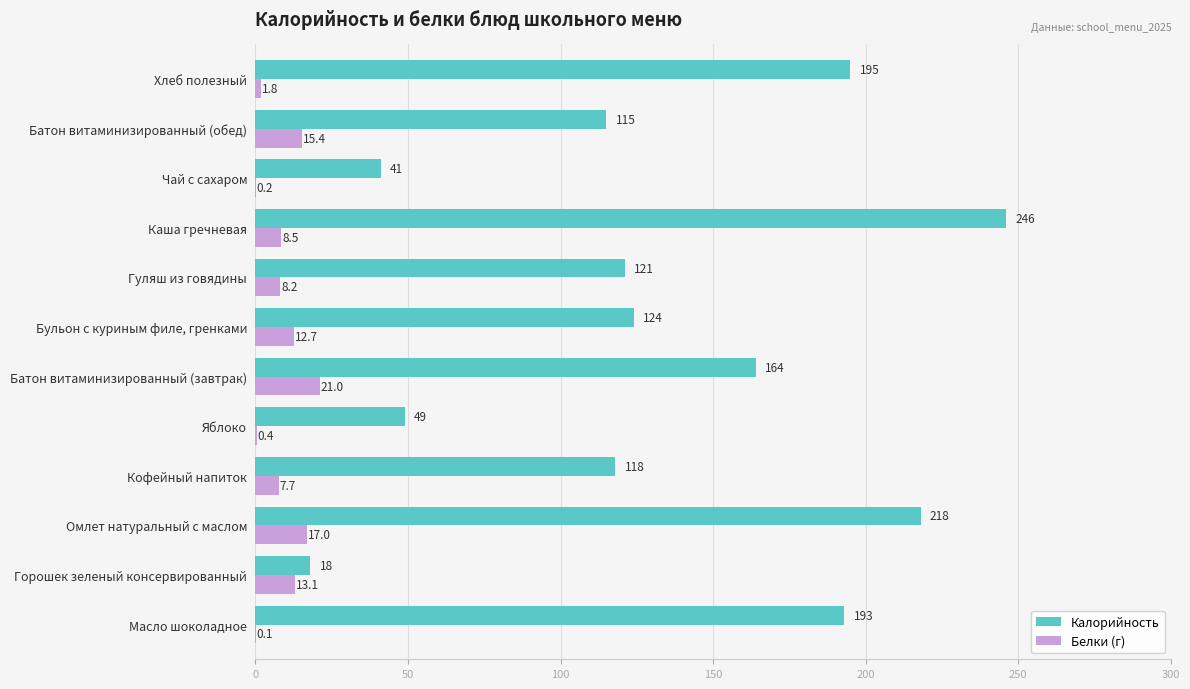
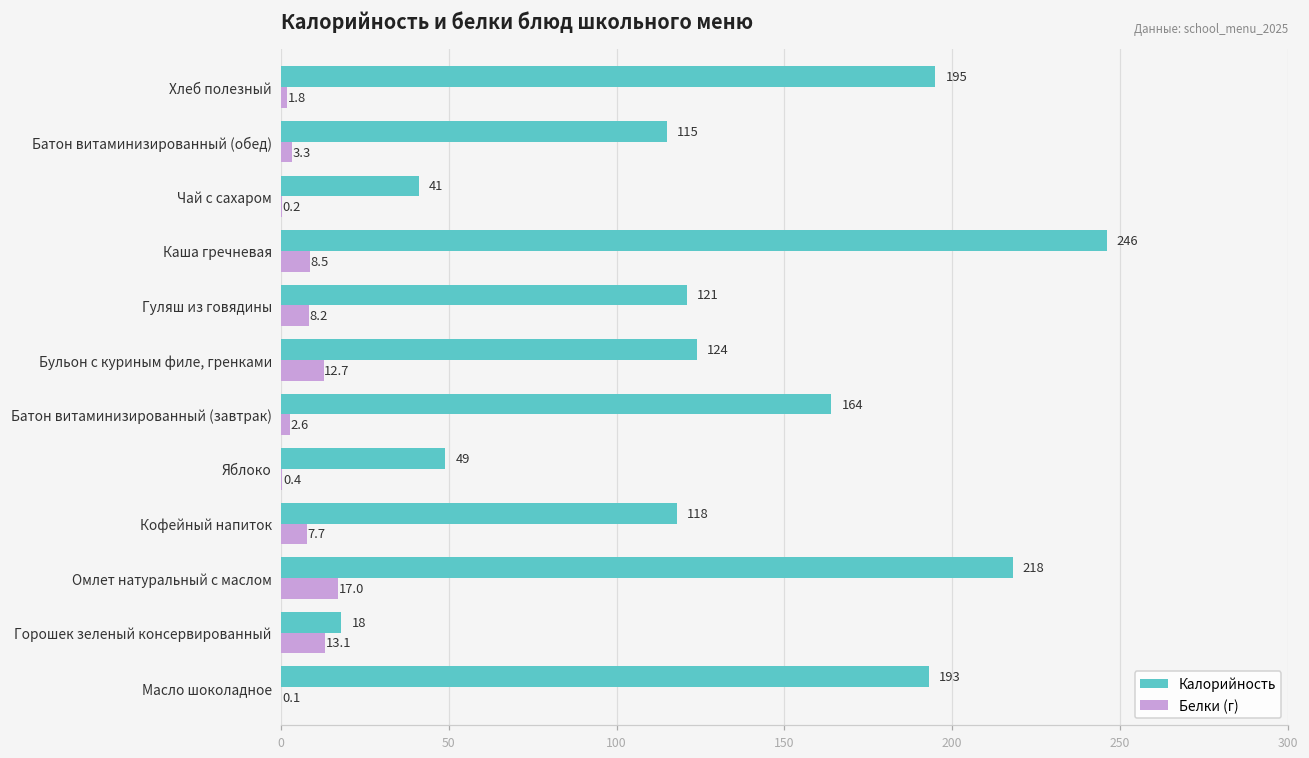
  {
    "Калорийность": {
      "Хлеб полезный": 195,
      "Батон витаминизированный (обед)": 115,
      "Чай с сахаром": 41,
      "Каша гречневая": 246,
      "Гуляш из говядины": 121,
      "Бульон с куриным филе, гренками": 124,
      "Батон витаминизированный (завтрак)": 164,
      "Яблоко": 49,
      "Кофейный напиток": 118,
      "Омлет натуральный с маслом": 218,
      "Горошек зеленый консервированный": 18,
      "Масло шоколадное": 193
    },
    "Белки (г)": {
      "Хлеб полезный": 1.8,
-     "Батон витаминизированный (обед)": 15.4,
+     "Батон витаминизированный (обед)": 3.3,
      "Чай с сахаром": 0.2,
      "Каша гречневая": 8.5,
      "Гуляш из говядины": 8.2,
      "Бульон с куриным филе, гренками": 12.7,
-     "Батон витаминизированный (завтрак)": 21.0,
+     "Батон витаминизированный (завтрак)": 2.6,
      "Яблоко": 0.4,
      "Кофейный напиток": 7.7,
      "Омлет натуральный с маслом": 17.0,
      "Горошек зеленый консервированный": 13.1,
      "Масло шоколадное": 0.1
    }
  }
